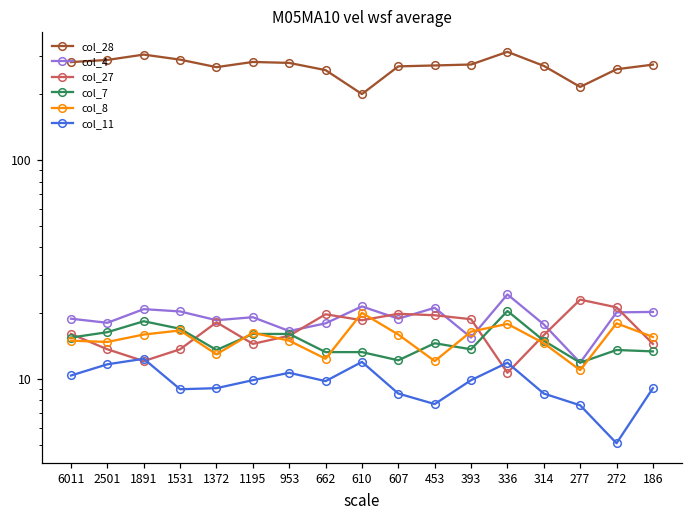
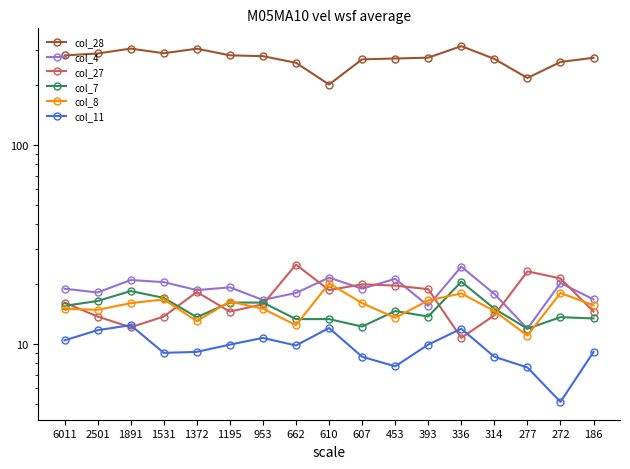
  {
    "col_28": {
      "6011": 280,
      "2501": 290,
      "1891": 300,
      "1531": 290,
-     "1372": 270,
+     "1372": 300,
      "1195": 280,
      "953": 280,
      "662": 260,
      "610": 200,
      "607": 270,
      "453": 270,
      "393": 270,
      "336": 310,
      "314": 270,
      "277": 220,
      "272": 260,
      "186": 270
    },
    "col_4": {
      "6011": 19,
      "2501": 18,
      "1891": 21,
      "1531": 20,
      "1195": 19,
      "953": 17,
      "662": 18,
      "610": 22,
      "607": 19,
      "453": 21,
      "393": 16,
      "336": 24,
      "314": 18,
      "272": 20,
-     "186": 20
+     "186": 17
    },
    "col_27": {
      "6011": 16,
      "2501": 14,
      "1531": 14,
      "1195": 15,
-     "662": 20,
+     "662": 25,
      "610": 19,
      "607": 20,
      "453": 20,
      "393": 19,
      "336": 11,
-     "314": 16,
+     "314": 14,
      "277": 23,
      "272": 21,
      "186": 15
    },
    "col_7": {
      "6011": 16,
      "2501": 16,
      "1891": 18,
      "1372": 14,
      "662": 13,
      "610": 13,
      "607": 12,
      "453": 15,
      "393": 14,
      "336": 21,
      "272": 14,
      "186": 13
    },
    "col_8": {
      "6011": 15,
      "2501": 15,
      "1891": 16,
      "1372": 13,
      "953": 15,
      "662": 12,
      "610": 20,
      "607": 16,
-     "453": 12,
+     "453": 14,
      "393": 17,
      "336": 18,
      "277": 11,
      "272": 18,
      "186": 16
    },
    "col_11": {
      "6011": 10,
      "2501": 12,
      "1531": 9,
      "1372": 9,
      "1195": 10,
      "953": 11,
      "662": 10,
      "610": 12,
      "607": 8.6,
      "453": 7.7,
      "393": 10,
      "336": 12,
      "314": 8.6,
      "277": 7.6,
      "272": 5,
      "186": 9
    }
  }
